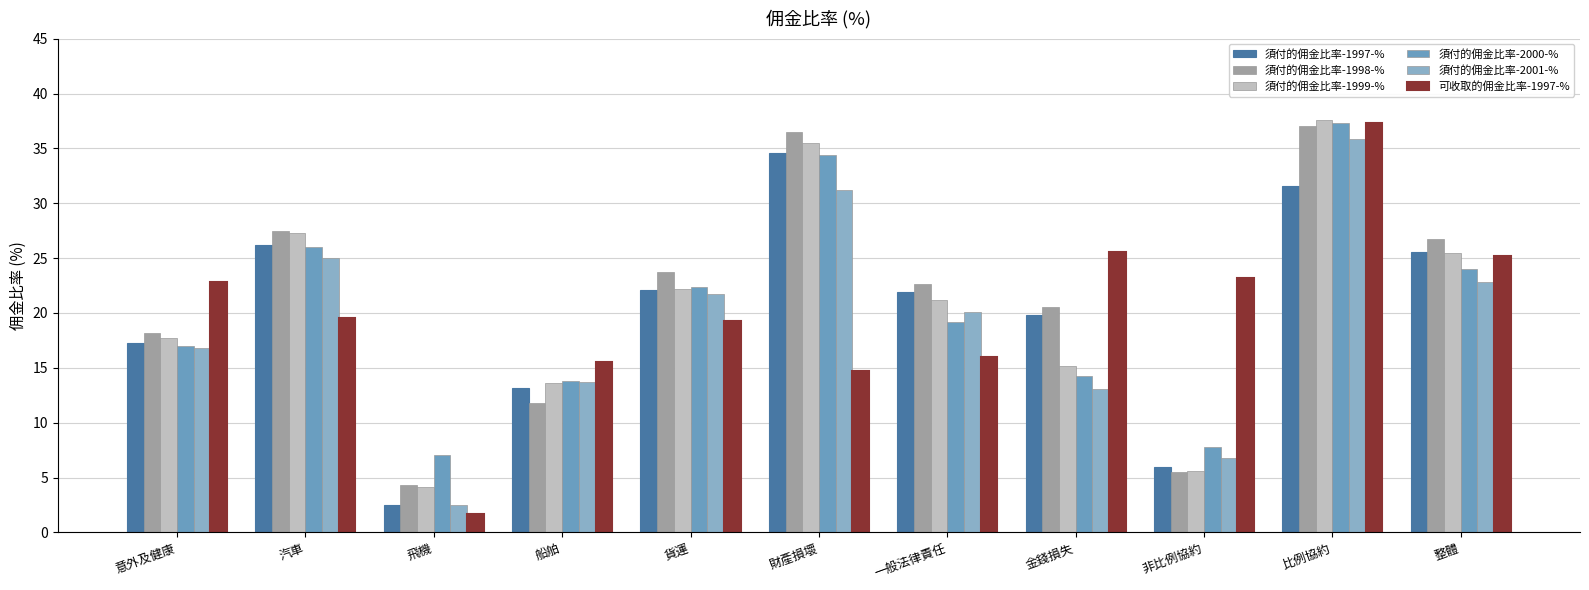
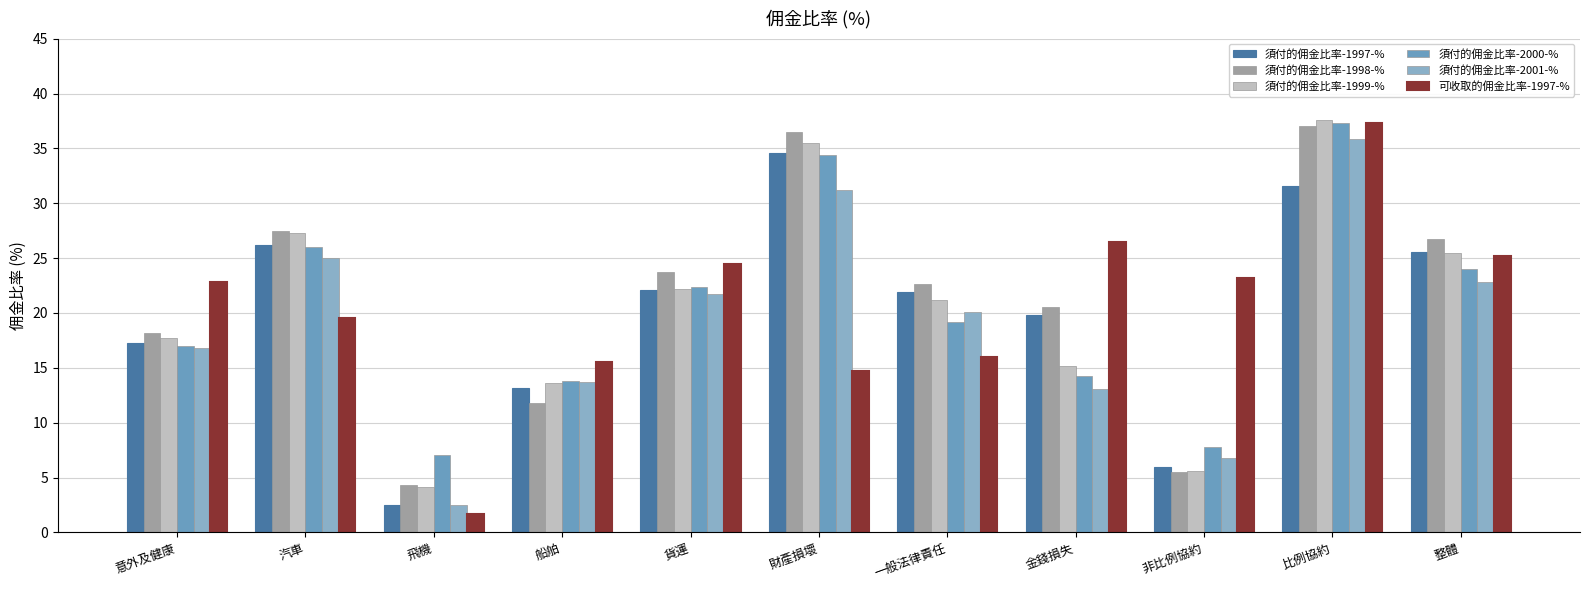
  {
    "可收取的佣金比率-1997-%": {
      "意外及健康": 22.8,
      "汽車": 19.5,
      "飛機": 1.7,
      "船舶": 15.5,
-     "貨運": 19.3,
+     "貨運": 24.5,
      "財產損壞": 14.7,
      "一般法律責任": 16.0,
-     "金錢損失": 25.6,
+     "金錢損失": 26.5,
      "非比例協約": 23.2,
      "比例協約": 37.3,
      "整體": 25.2
    }
  }
